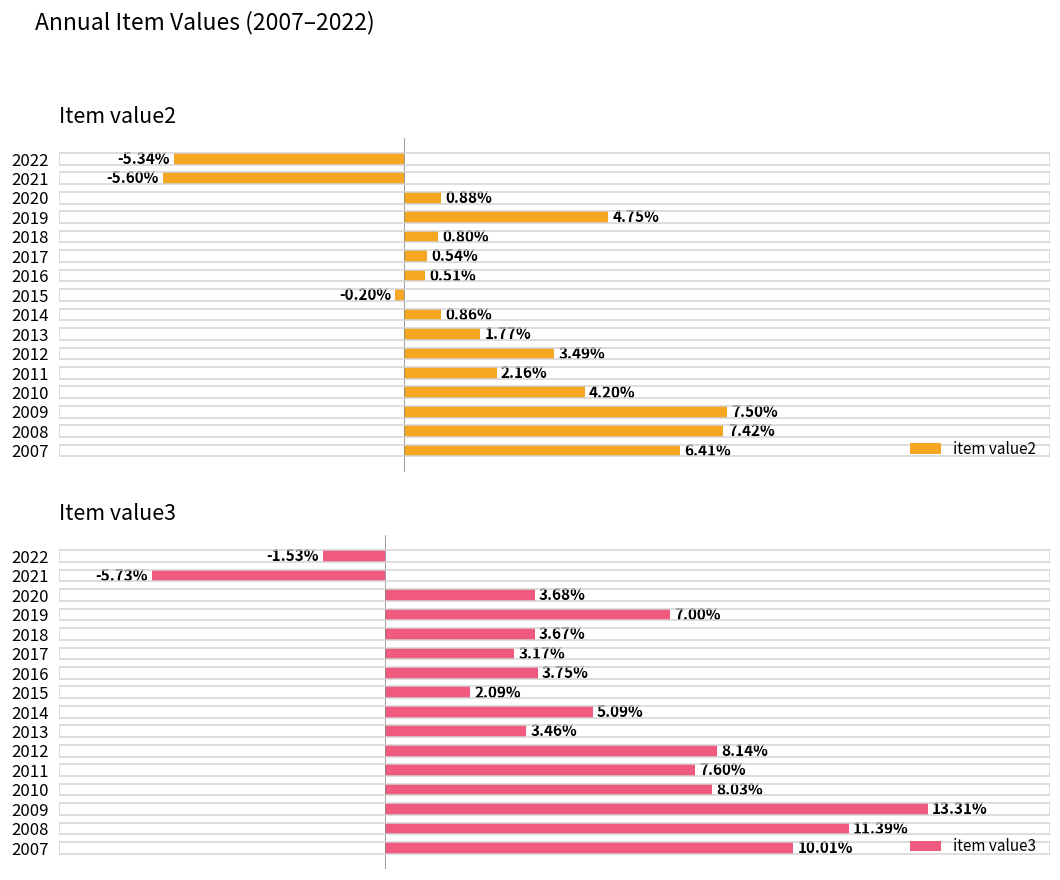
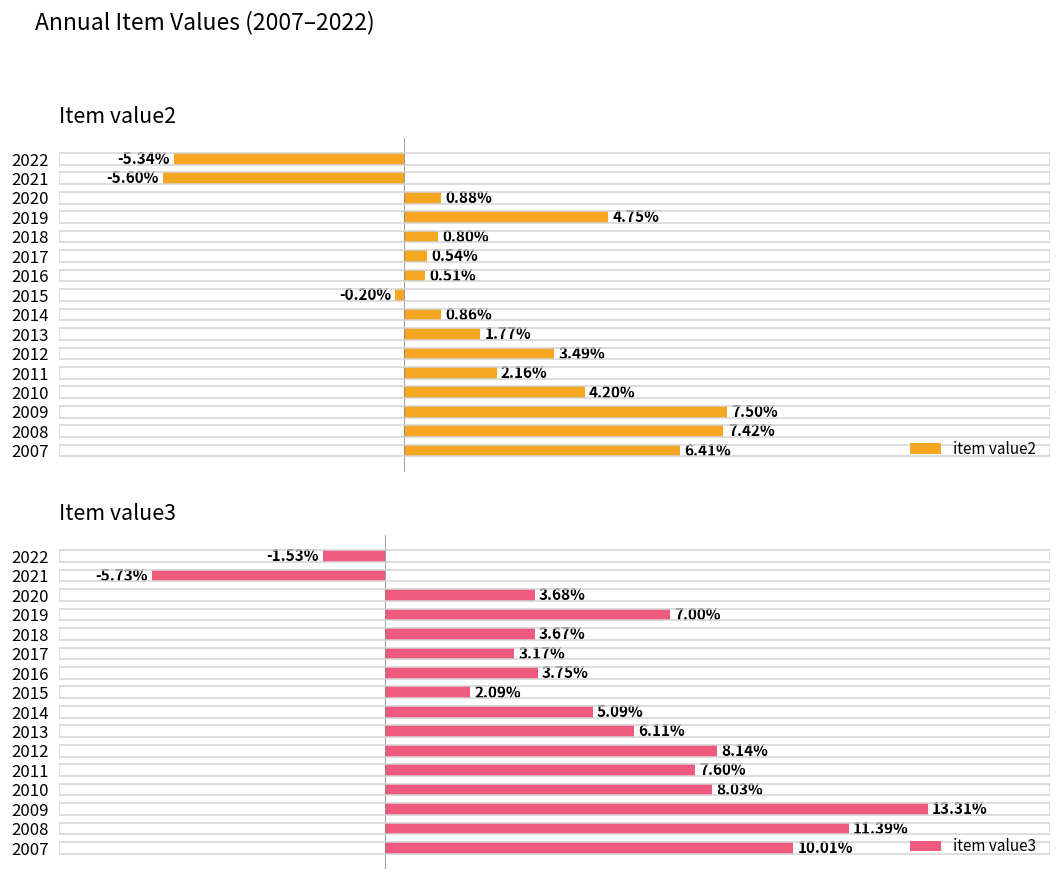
  {
    "Item value2": {
      "2022": "-5.34%",
      "2021": "-5.60%",
      "2020": "0.88%",
      "2019": "4.75%",
      "2018": "0.80%",
      "2017": "0.54%",
      "2016": "0.51%",
      "2015": "-0.20%",
      "2014": "0.86%",
      "2013": "1.77%",
      "2012": "3.49%",
      "2011": "2.16%",
      "2010": "4.20%",
      "2009": "7.50%",
      "2008": "7.42%",
      "2007": "6.41%"
    },
    "Item value3": {
      "2022": "-1.53%",
      "2021": "-5.73%",
      "2020": "3.68%",
      "2019": "7.00%",
      "2018": "3.67%",
      "2017": "3.17%",
      "2016": "3.75%",
      "2015": "2.09%",
      "2014": "5.09%",
-     "2013": "3.46%",
+     "2013": "6.11%",
      "2012": "8.14%",
      "2011": "7.60%",
      "2010": "8.03%",
      "2009": "13.31%",
      "2008": "11.39%",
      "2007": "10.01%"
    }
  }
